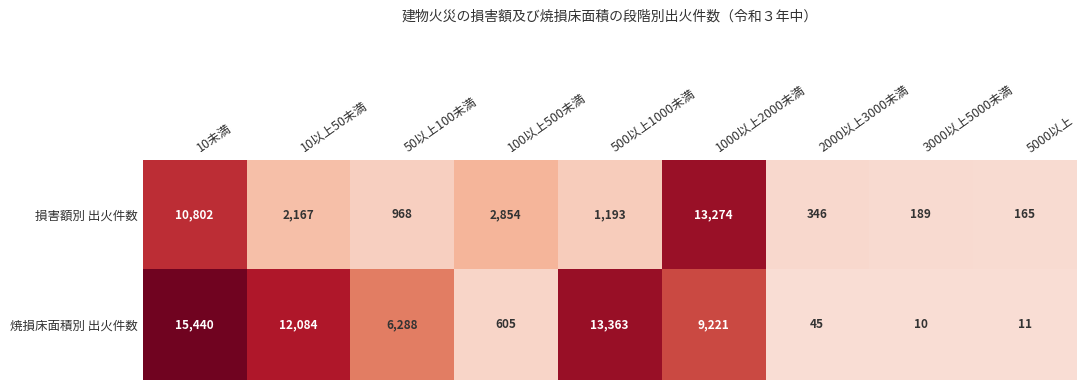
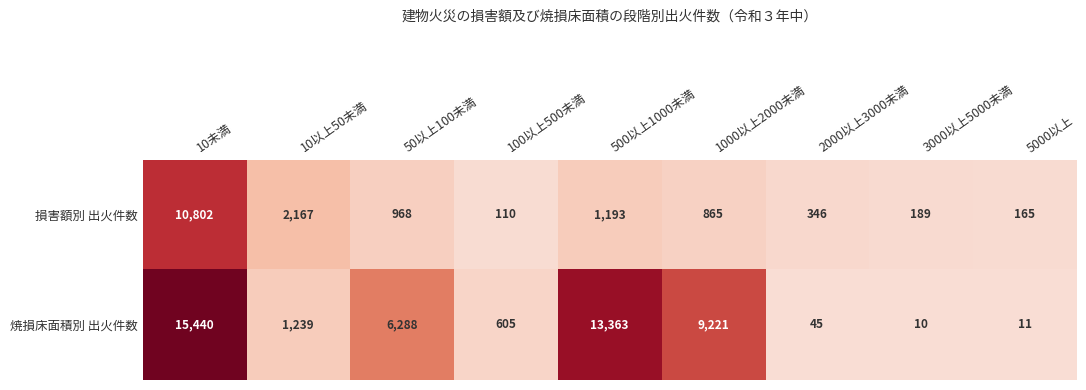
  {
    "損害額別 出火件数": {
      "10未満": "10,802",
      "10以上50未満": "2,167",
      "50以上100未満": "968",
-     "100以上500未満": "2,854",
+     "100以上500未満": "110",
      "500以上1000未満": "1,193",
-     "1000以上2000未満": "13,274",
+     "1000以上2000未満": "865",
      "2000以上3000未満": "346",
      "3000以上5000未満": "189",
      "5000以上": "165"
    },
    "焼損床面積別 出火件数": {
      "10未満": "15,440",
-     "10以上50未満": "12,084",
+     "10以上50未満": "1,239",
      "50以上100未満": "6,288",
      "100以上500未満": "605",
      "500以上1000未満": "13,363",
      "1000以上2000未満": "9,221",
      "2000以上3000未満": "45",
      "3000以上5000未満": "10",
      "5000以上": "11"
    }
  }
